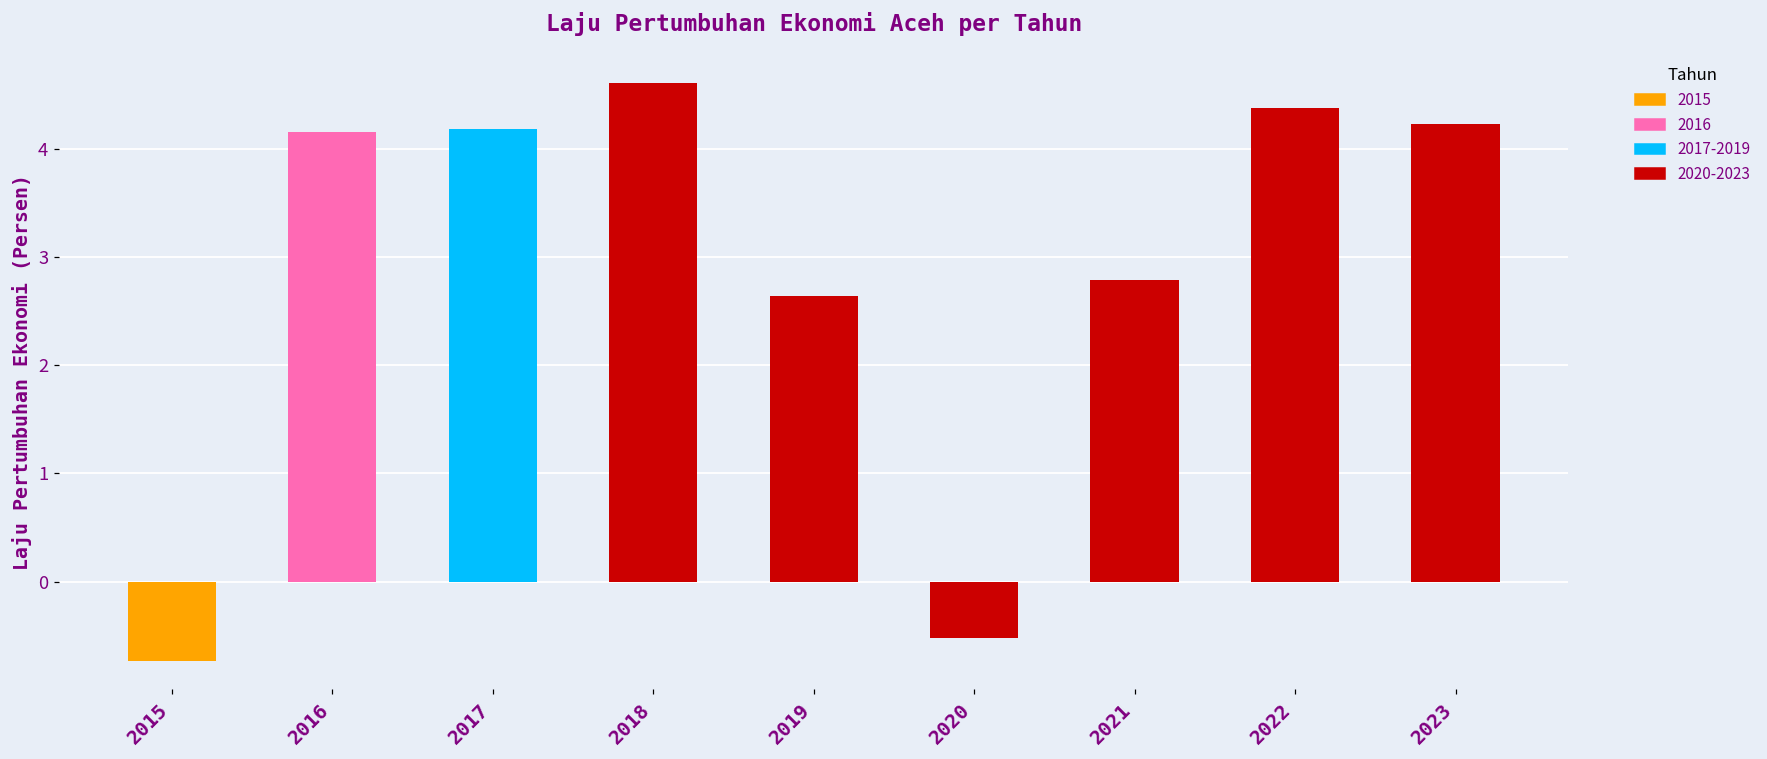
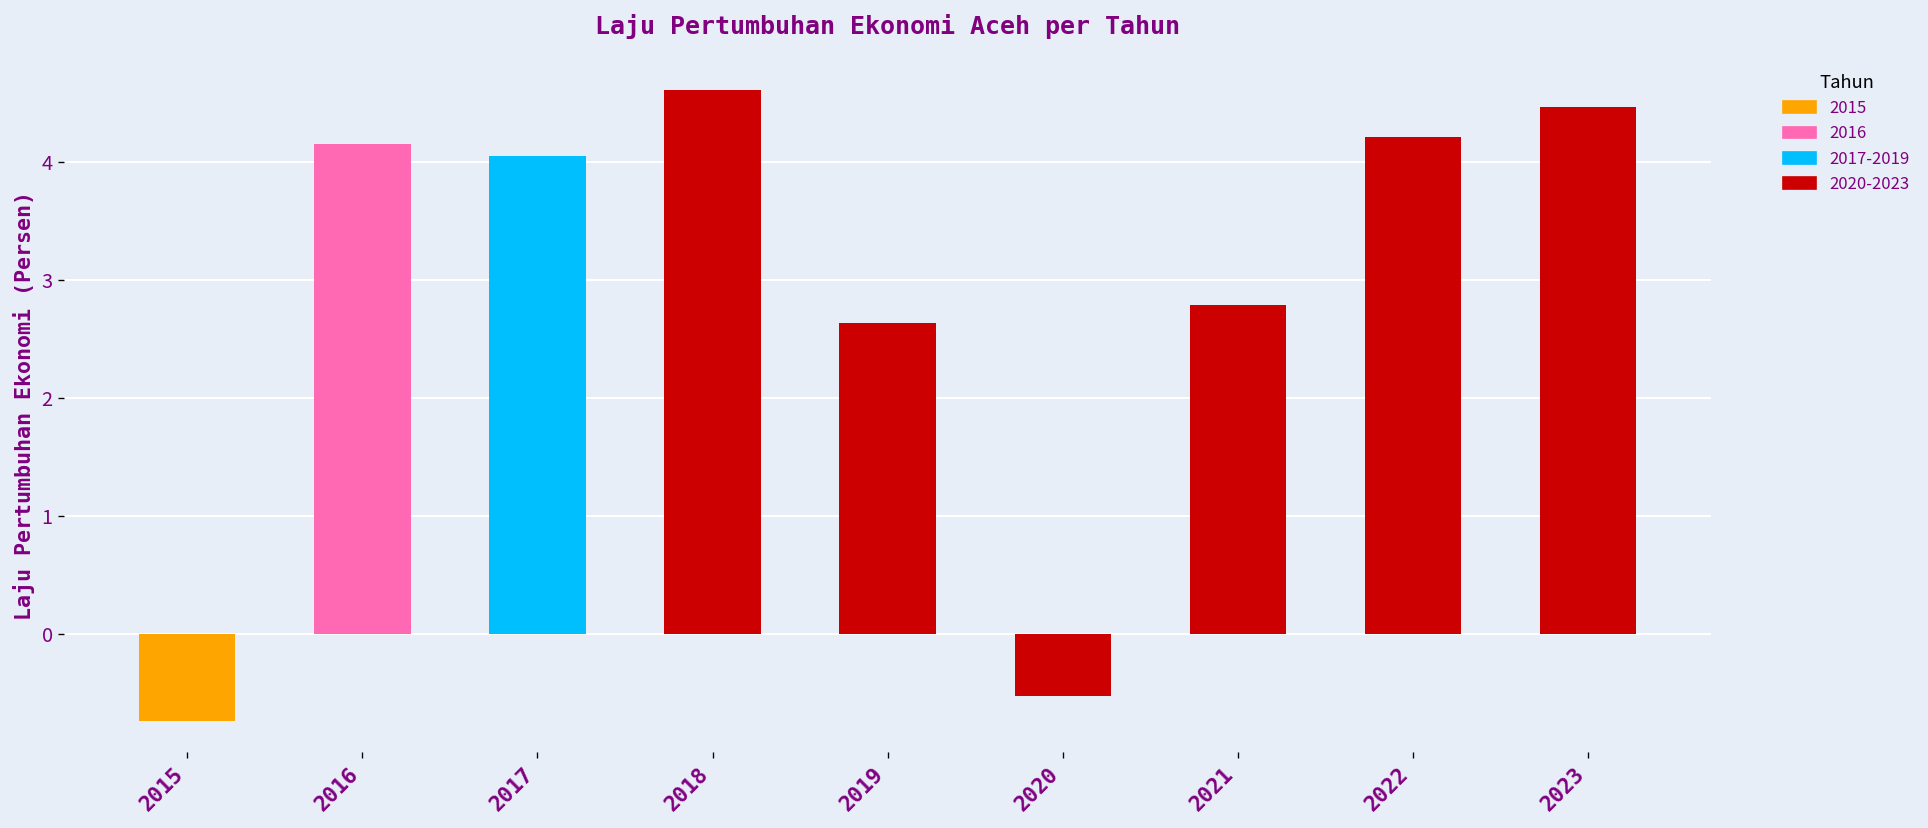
  {
    "2015": -0.7,
    "2016": 4.2,
-   "2017": 4.2,
+   "2017": 4.1,
    "2018": 4.6,
    "2019": 2.6,
    "2020": -0.5,
    "2021": 2.8,
-   "2022": 4.4,
-   "2023": 4.2
+   "2022": 4.2,
+   "2023": 4.5
  }
